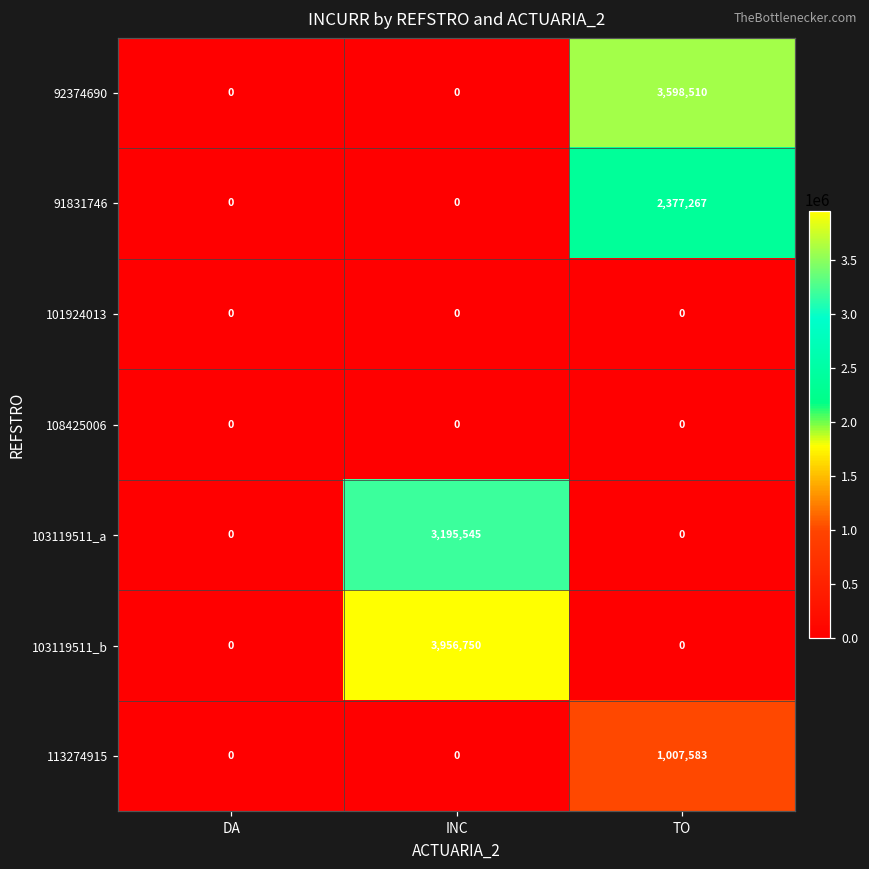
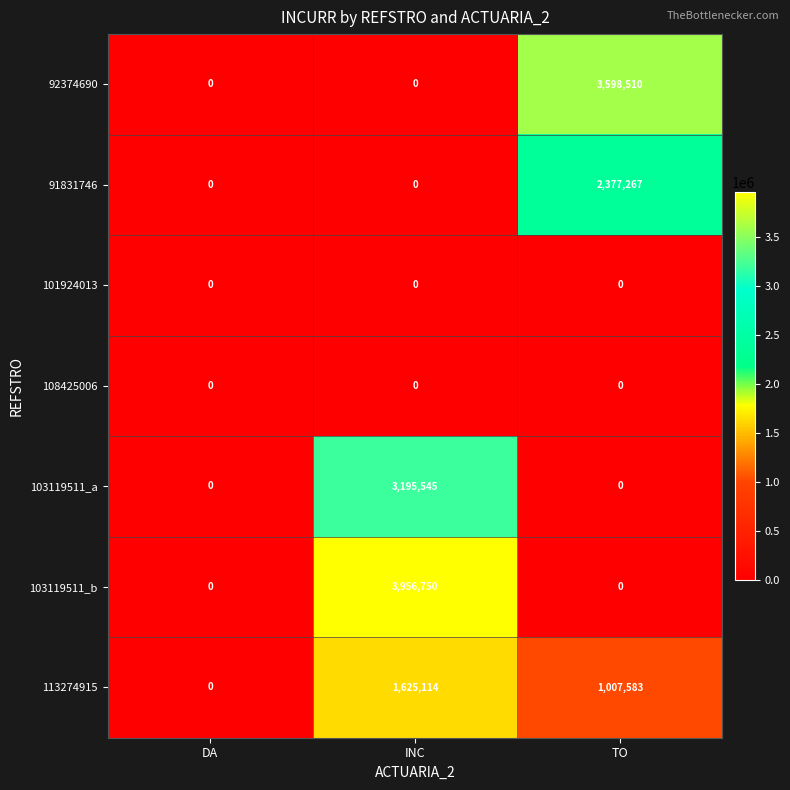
  {
    "92374690": {
      "DA": "0",
      "INC": "0",
      "TO": "3,598,510"
    },
    "91831746": {
      "DA": "0",
      "INC": "0",
      "TO": "2,377,267"
    },
    "101924013": {
      "DA": "0",
      "INC": "0",
      "TO": "0"
    },
    "108425006": {
      "DA": "0",
      "INC": "0",
      "TO": "0"
    },
    "103119511_a": {
      "DA": "0",
      "INC": "3,195,545",
      "TO": "0"
    },
    "103119511_b": {
      "DA": "0",
      "INC": "3,956,750",
      "TO": "0"
    },
    "113274915": {
      "DA": "0",
-     "INC": "0",
+     "INC": "1,625,114",
      "TO": "1,007,583"
    }
  }
